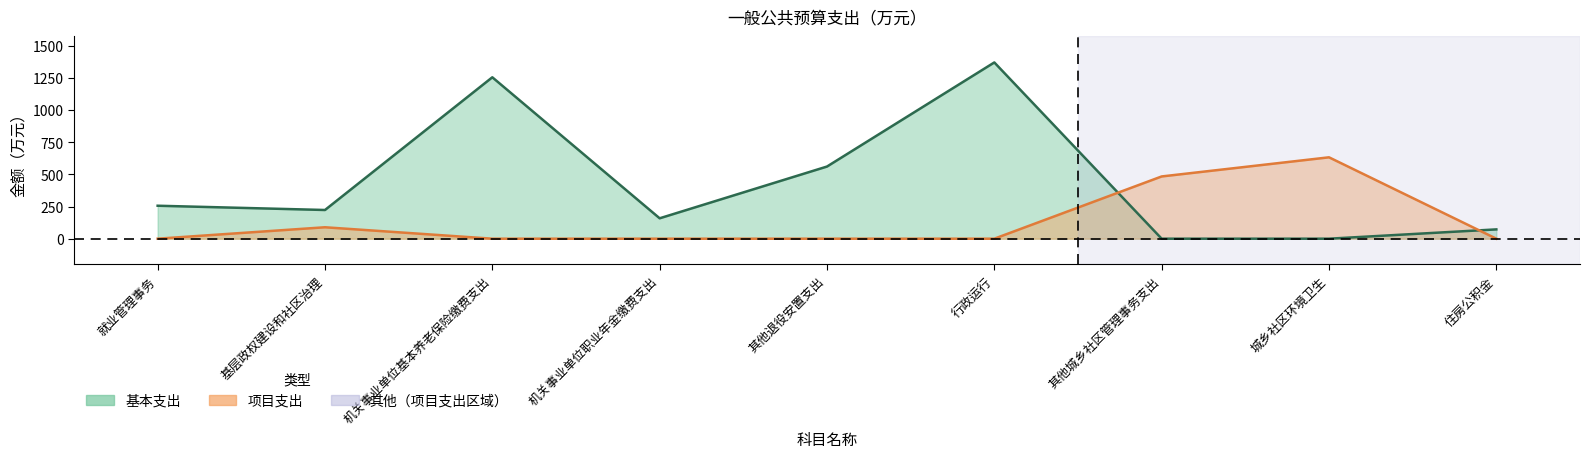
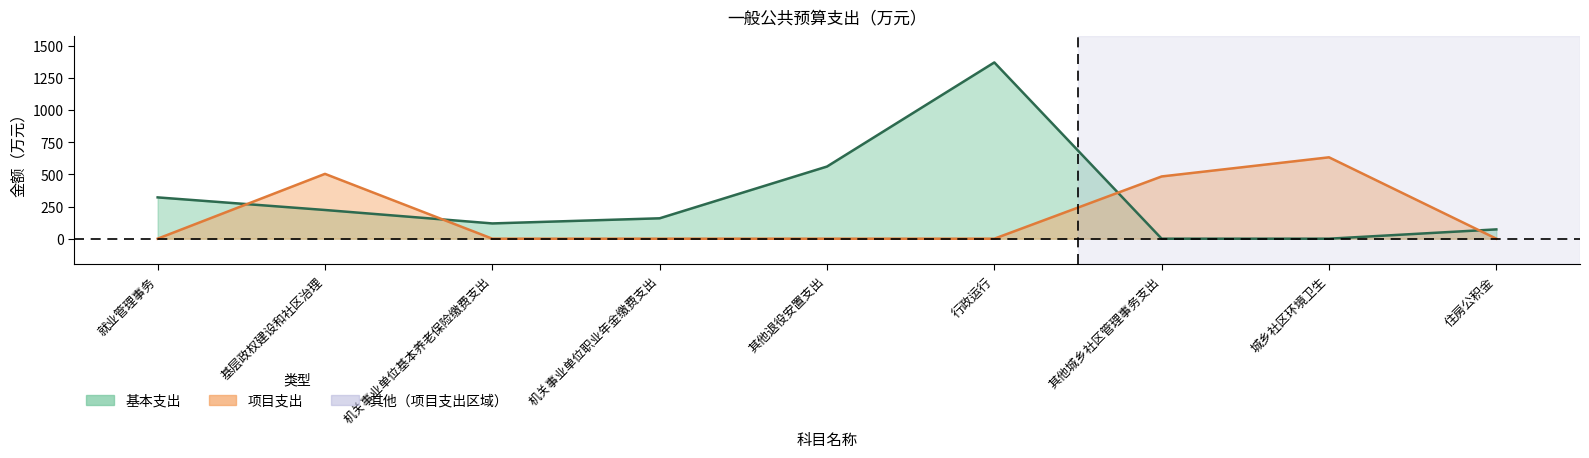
  {
    "基本支出": {
-     "就业管理事务": 260,
+     "就业管理事务": 320,
      "基层政权建设和社区治理": 220,
-     "机关事业单位基本养老保险缴费支出": 1260,
+     "机关事业单位基本养老保险缴费支出": 120,
      "机关事业单位职业年金缴费支出": 160,
      "其他退役安置支出": 560,
      "行政运行": 1370,
      "其他城乡社区管理事务支出": 0,
      "城乡社区环境卫生": 0,
      "住房公积金": 70
    },
    "项目支出": {
      "就业管理事务": 0,
-     "基层政权建设和社区治理": 90,
+     "基层政权建设和社区治理": 500,
      "机关事业单位基本养老保险缴费支出": 0,
      "机关事业单位职业年金缴费支出": 0,
      "其他退役安置支出": 0,
      "行政运行": 0,
      "其他城乡社区管理事务支出": 480,
      "城乡社区环境卫生": 630,
      "住房公积金": 0
    }
  }
